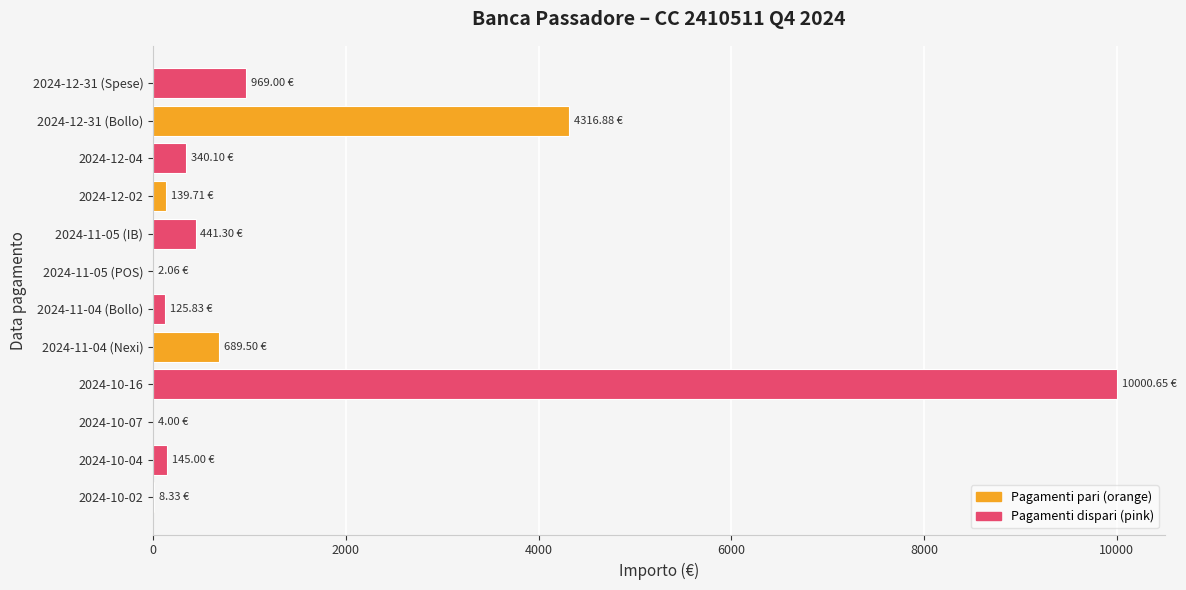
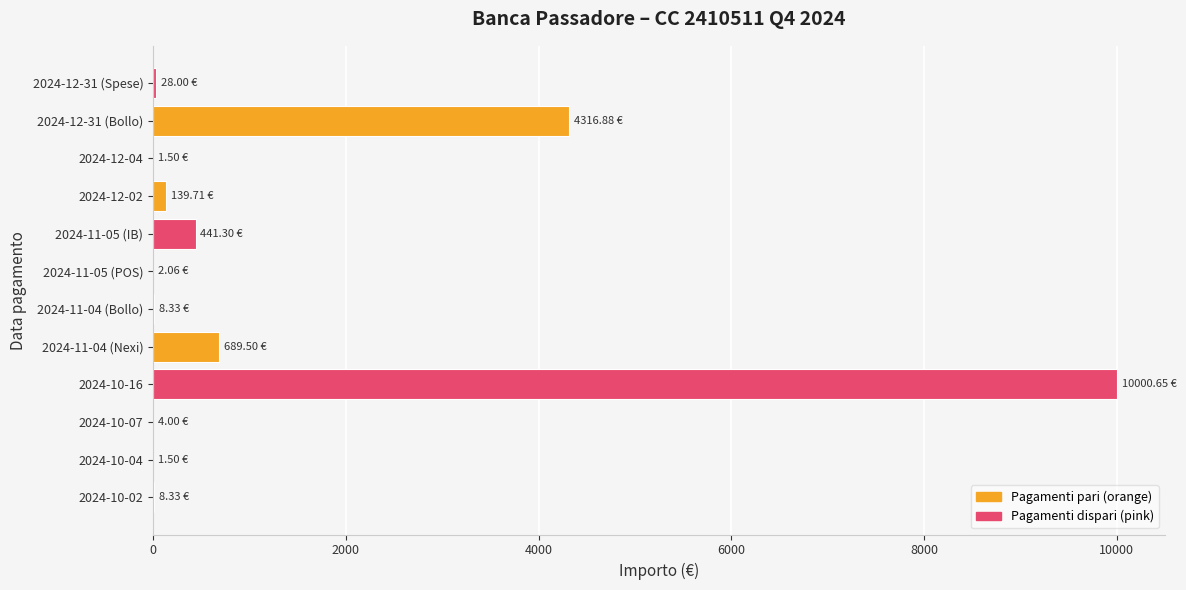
  {
-   "2024-12-31 (Spese)": 969.00,
+   "2024-12-31 (Spese)": 28.00,
    "2024-12-31 (Bollo)": 4316.88,
-   "2024-12-04": 340.10,
+   "2024-12-04": 1.50,
    "2024-12-02": 139.71,
    "2024-11-05 (IB)": 441.30,
    "2024-11-05 (POS)": 2.06,
-   "2024-11-04 (Bollo)": 125.83,
+   "2024-11-04 (Bollo)": 8.33,
    "2024-11-04 (Nexi)": 689.50,
    "2024-10-16": 10000.65,
    "2024-10-07": 4.00,
-   "2024-10-04": 145.00,
+   "2024-10-04": 1.50,
    "2024-10-02": 8.33
  }
